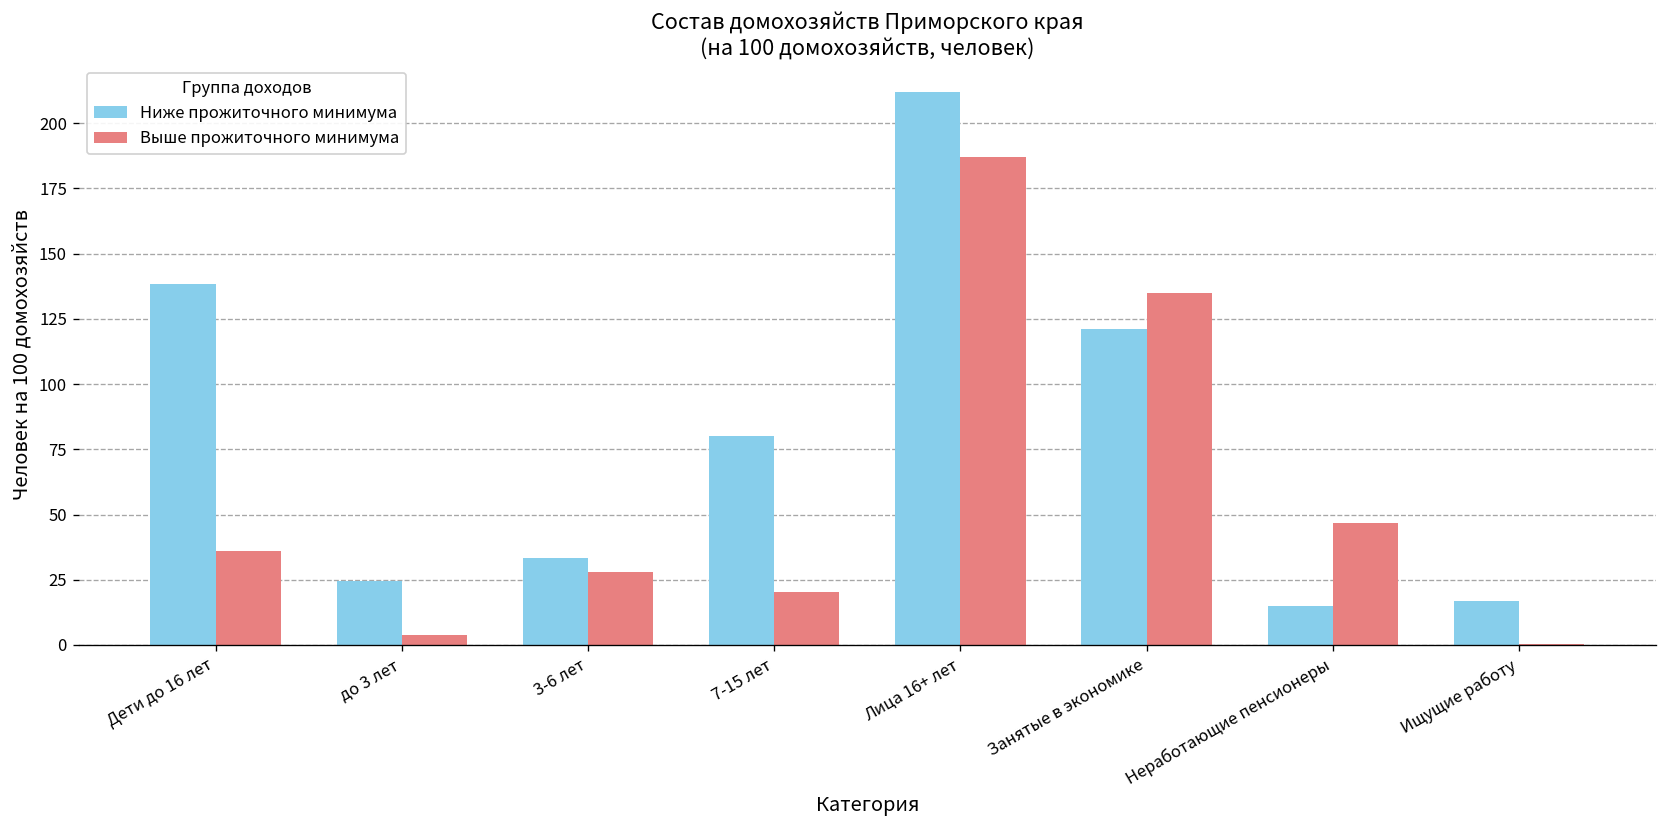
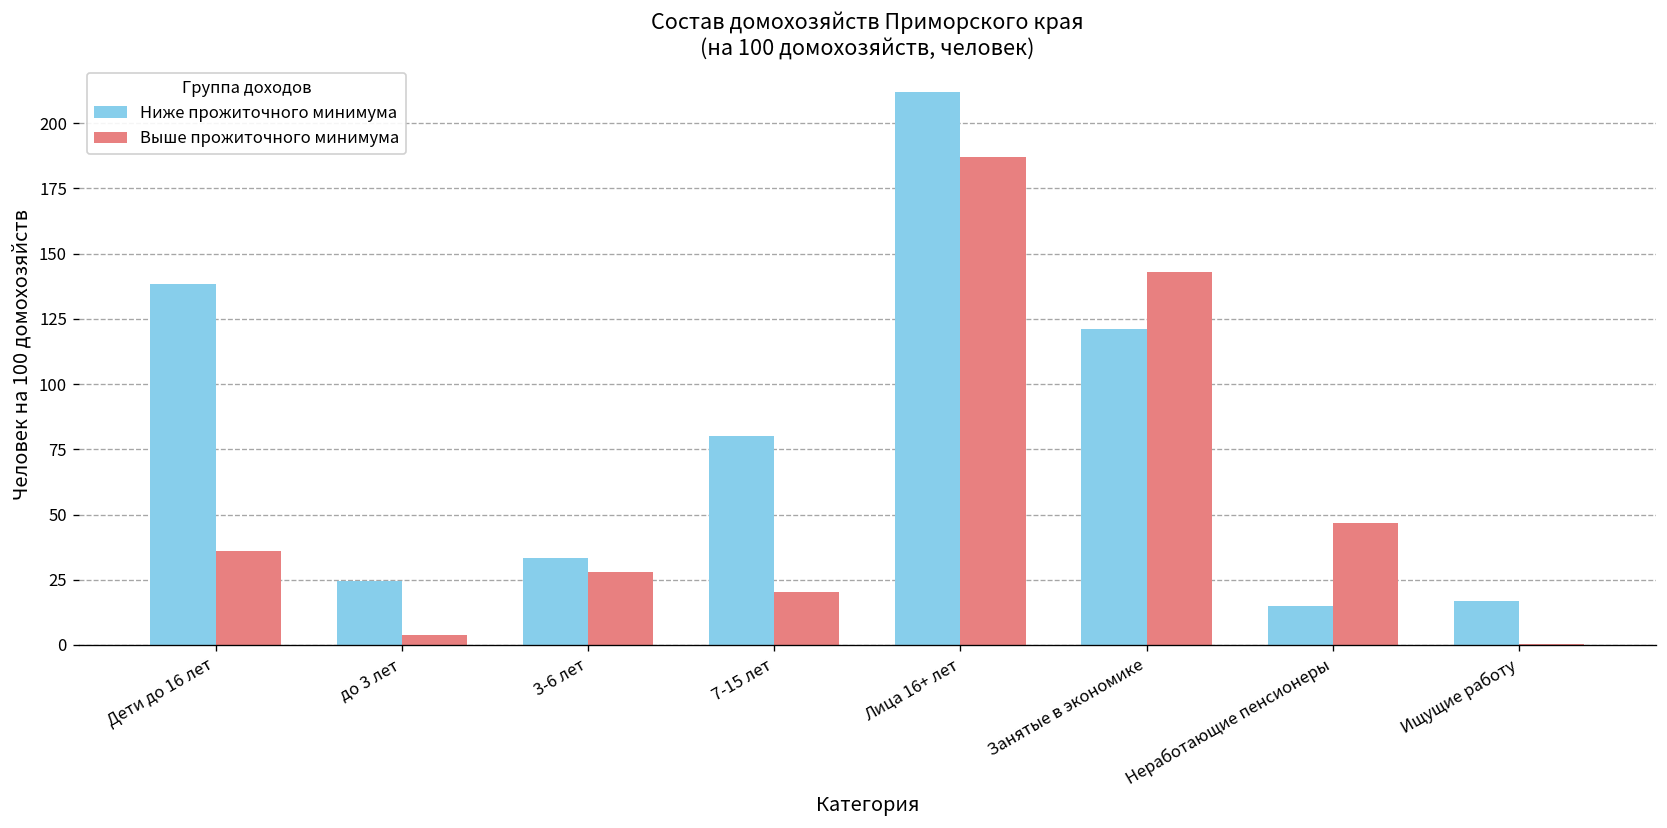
  {
    "Ниже прожиточного минимума": {
      "Дети до 16 лет": 138,
      "до 3 лет": 25,
      "3-6 лет": 33,
      "7-15 лет": 80,
      "Лица 16+ лет": 212,
      "Занятые в экономике": 121,
      "Неработающие пенсионеры": 15,
      "Ищущие работу": 17
    },
    "Выше прожиточного минимума": {
      "Дети до 16 лет": 36,
      "до 3 лет": 4,
      "3-6 лет": 28,
      "7-15 лет": 20,
      "Лица 16+ лет": 187,
-     "Занятые в экономике": 135,
+     "Занятые в экономике": 143,
      "Неработающие пенсионеры": 47
    }
  }
